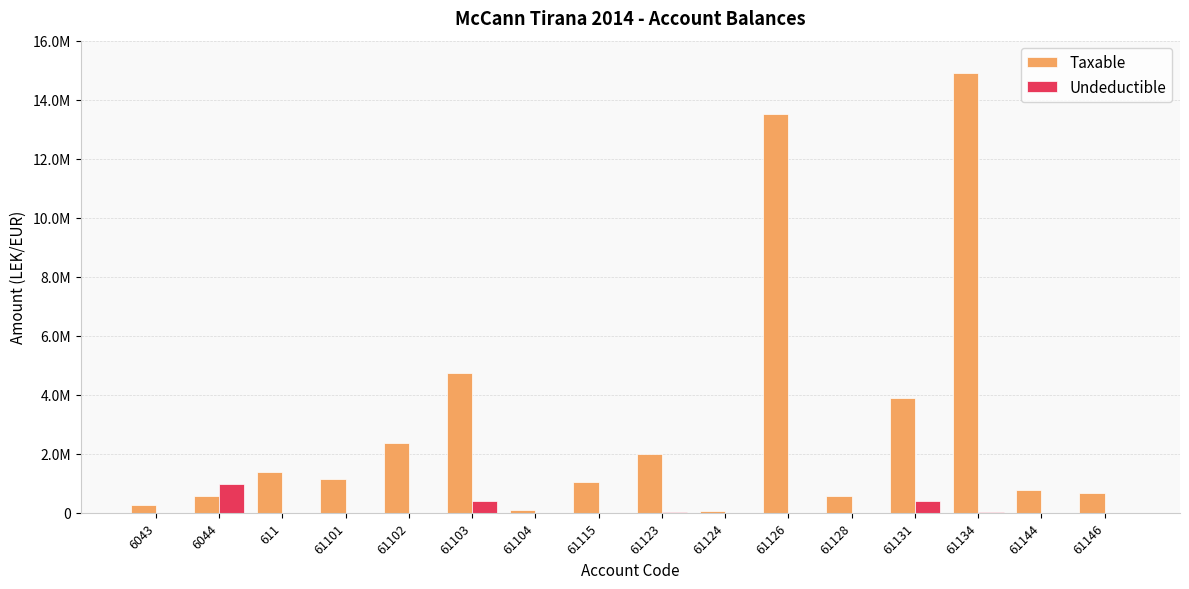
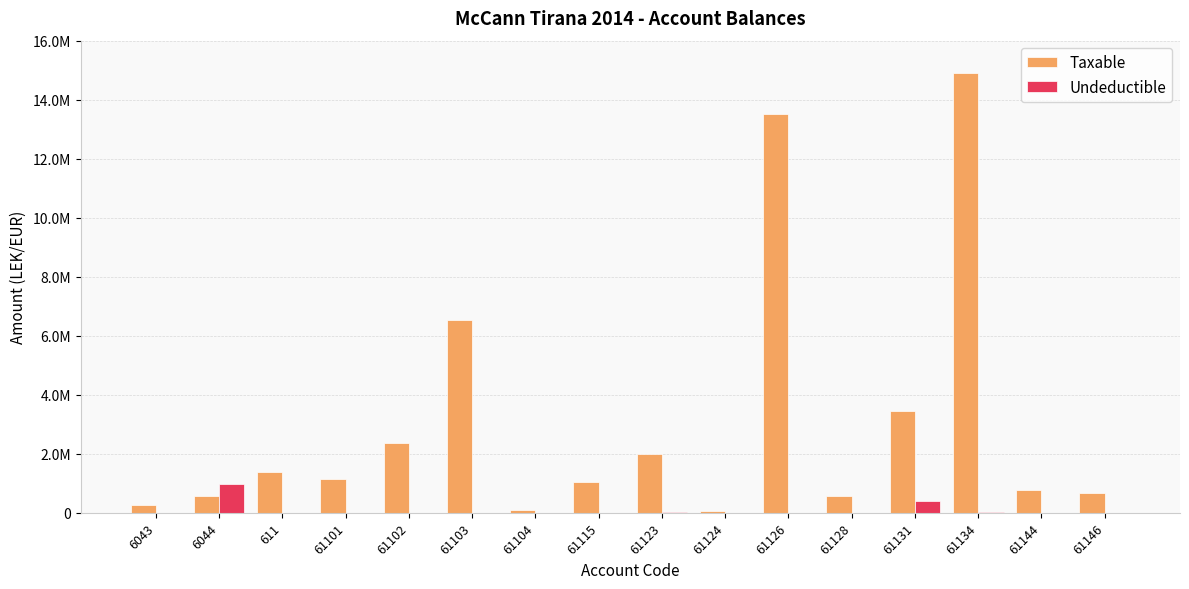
  {
    "Taxable": {
      "6043": 300000,
      "6044": 600000,
      "611": 1400000,
      "61101": 1100000,
      "61102": 2400000,
-     "61103": 4700000,
+     "61103": 6500000,
      "61104": 100000,
      "61115": 1000000,
      "61123": 2000000,
      "61126": 13500000,
      "61128": 600000,
-     "61131": 3900000,
+     "61131": 3400000,
      "61134": 14900000,
      "61144": 800000,
      "61146": 700000
    },
    "Undeductible": {
      "6043": 0,
      "6044": 1000000,
      "611": 0,
      "61101": 0,
      "61102": 0,
-     "61103": 400000,
+     "61103": 0,
      "61104": 0,
      "61124": 0,
      "61128": 0,
      "61131": 400000,
      "61144": 0,
      "61146": 0
    }
  }
